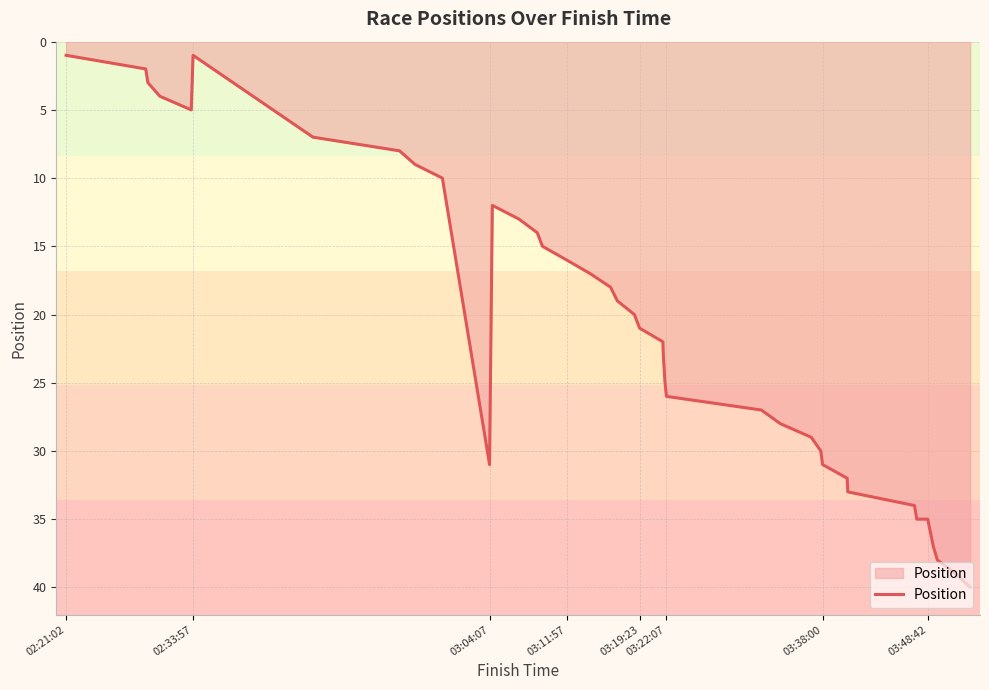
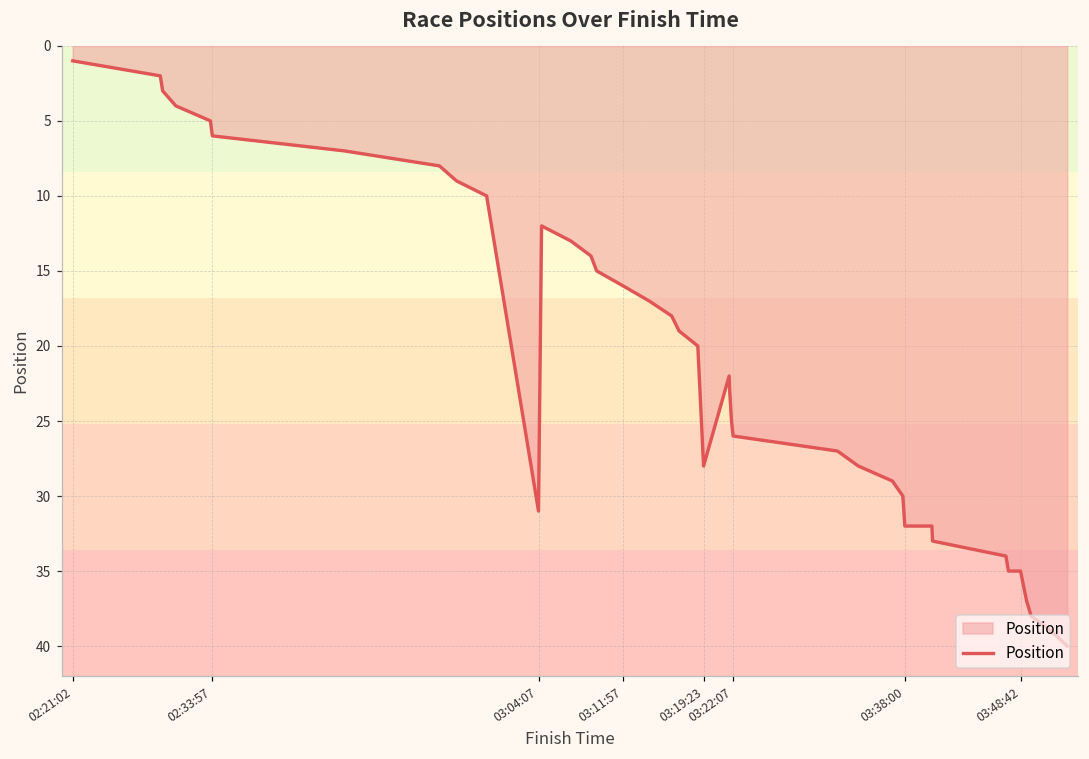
  {
    "02:21:02": 1,
-   "02:33:57": 1,
+   "02:33:57": 6,
    "03:04:07": 31,
    "03:11:57": 16,
-   "03:19:23": 21,
+   "03:19:23": 28,
    "03:22:07": 26,
-   "03:38:00": 31,
+   "03:38:00": 32,
    "03:48:42": 35
  }
